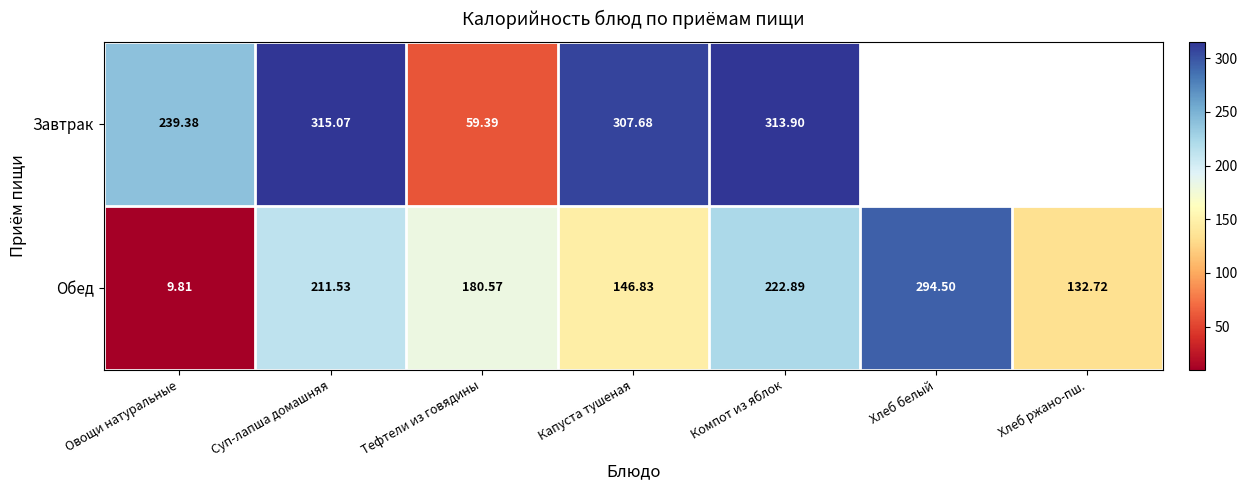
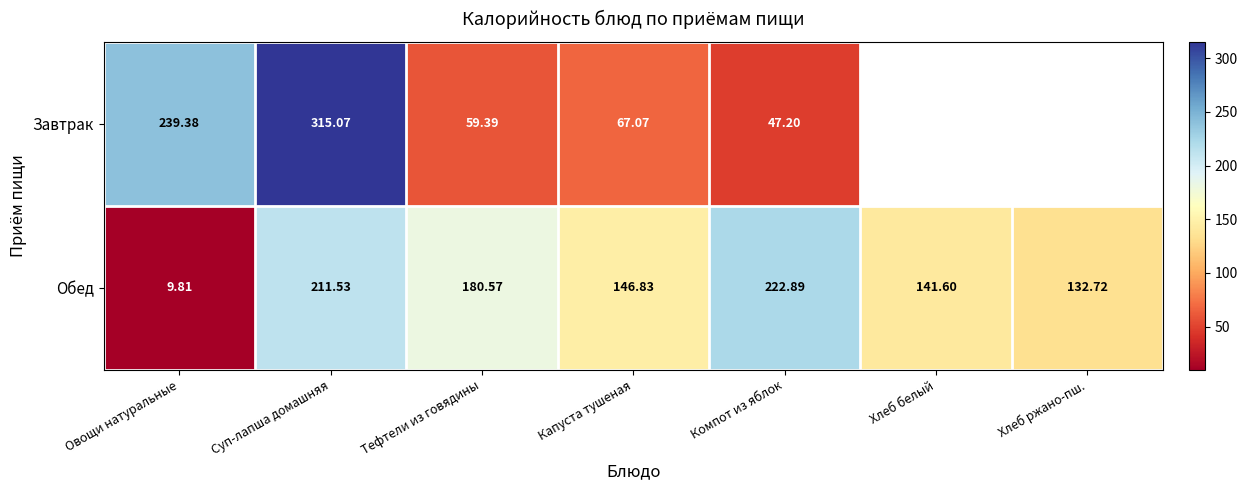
  {
    "Завтрак": {
      "Овощи натуральные": 239.38,
      "Суп-лапша домашняя": 315.07,
      "Тефтели из говядины": 59.39,
-     "Капуста тушеная": 307.68,
-     "Компот из яблок": 313.90
+     "Капуста тушеная": 67.07,
+     "Компот из яблок": 47.20
    },
    "Обед": {
      "Овощи натуральные": 9.81,
      "Суп-лапша домашняя": 211.53,
      "Тефтели из говядины": 180.57,
      "Капуста тушеная": 146.83,
      "Компот из яблок": 222.89,
-     "Хлеб белый": 294.50,
+     "Хлеб белый": 141.60,
      "Хлеб ржано-пш.": 132.72
    }
  }
